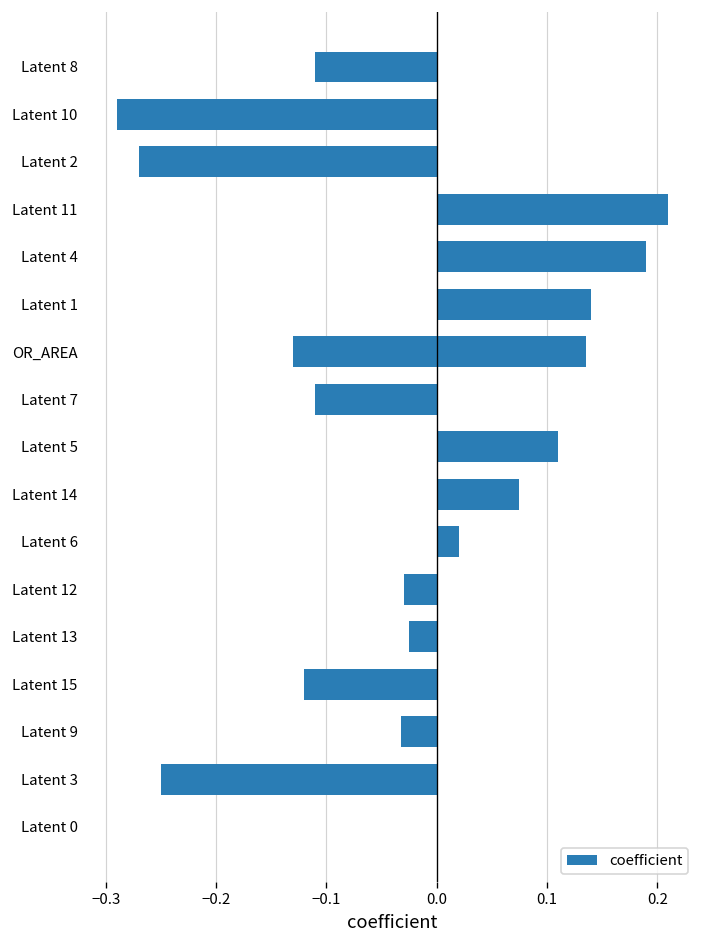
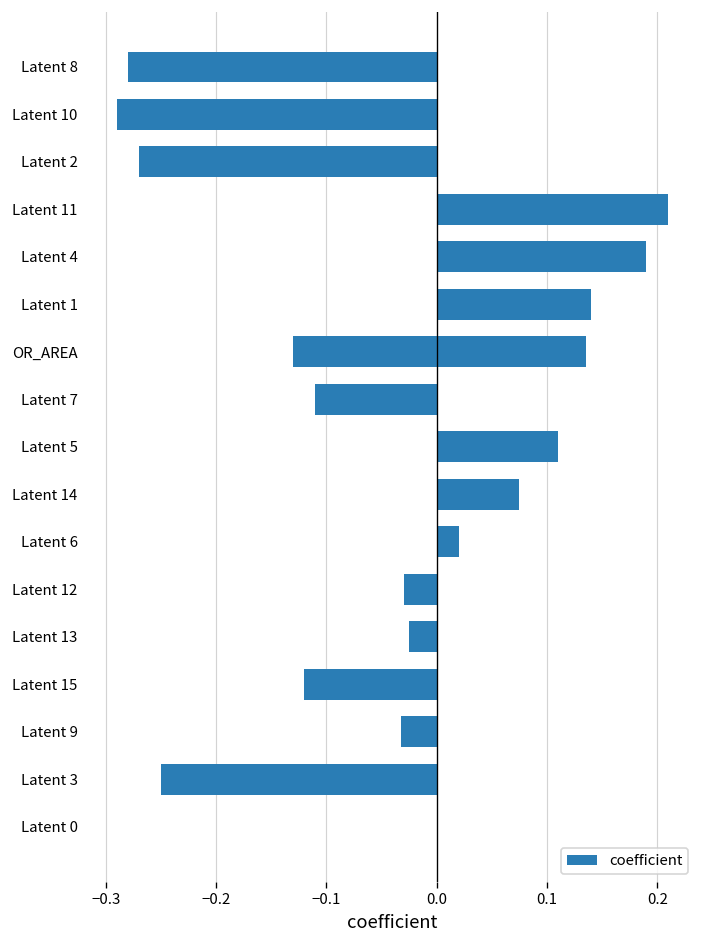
  {
-   "Latent 8": -0.11,
+   "Latent 8": -0.28,
    "Latent 10": -0.29,
    "Latent 2": -0.27,
    "Latent 11": 0.21,
    "Latent 4": 0.19,
    "Latent 1": 0.14,
    "Latent 7": -0.11,
    "Latent 5": 0.11,
    "Latent 14": 0.08,
    "Latent 6": 0.02,
    "Latent 12": -0.03,
    "Latent 13": -0.03,
    "Latent 15": -0.12,
    "Latent 9": -0.03,
    "Latent 3": -0.25,
    "Latent 0": 0.00
  }
